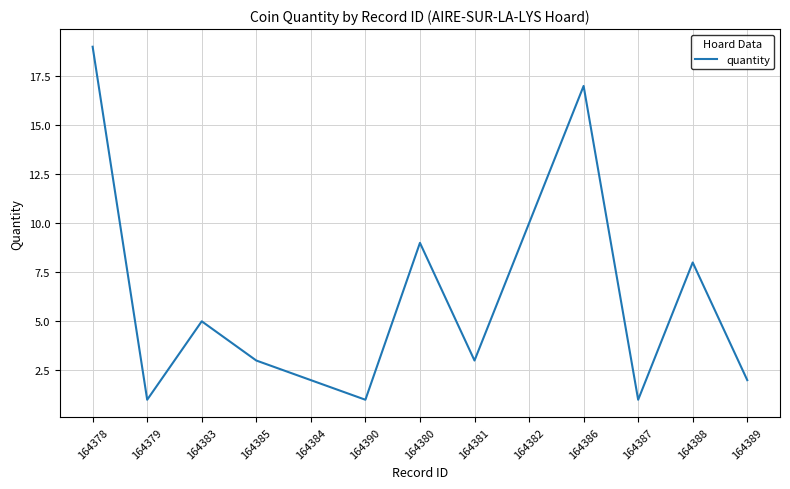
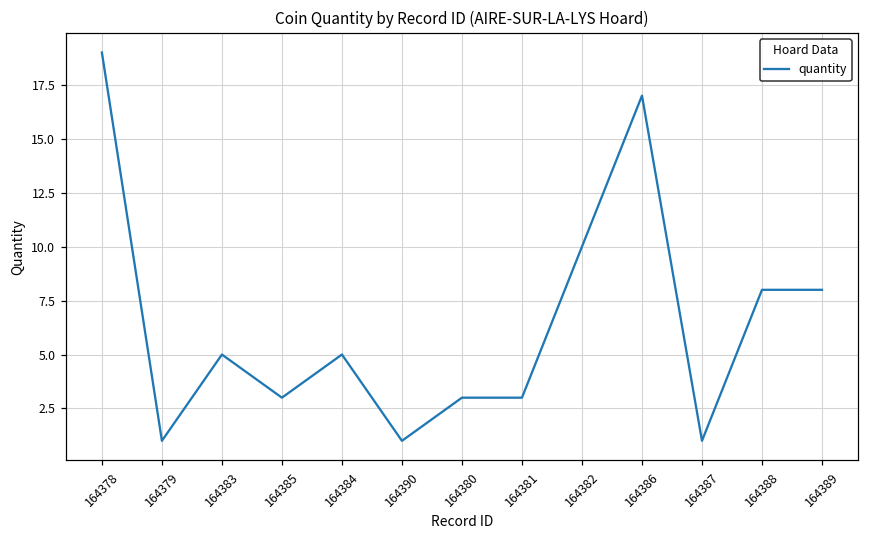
  {
    "164378": 19,
    "164379": 1,
    "164383": 5,
    "164385": 3,
-   "164384": 2,
+   "164384": 5,
    "164390": 1,
-   "164380": 9,
+   "164380": 3,
    "164381": 3,
    "164382": 10,
    "164386": 17,
    "164387": 1,
    "164388": 8,
-   "164389": 2
+   "164389": 8
  }
